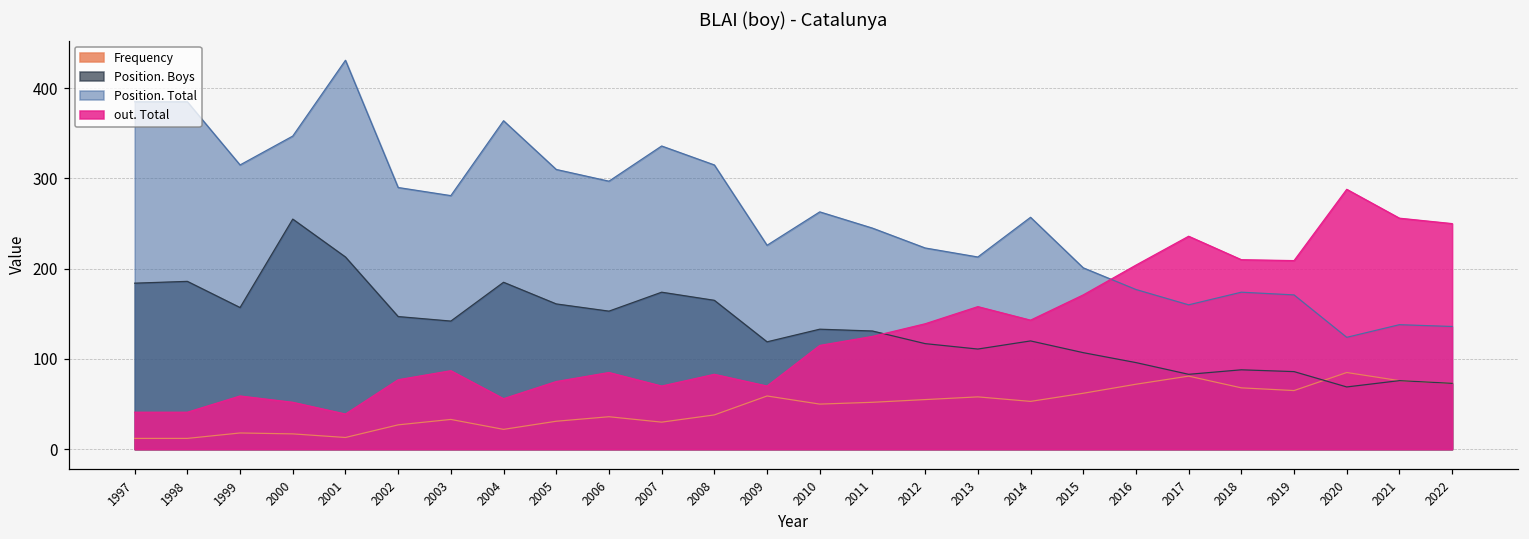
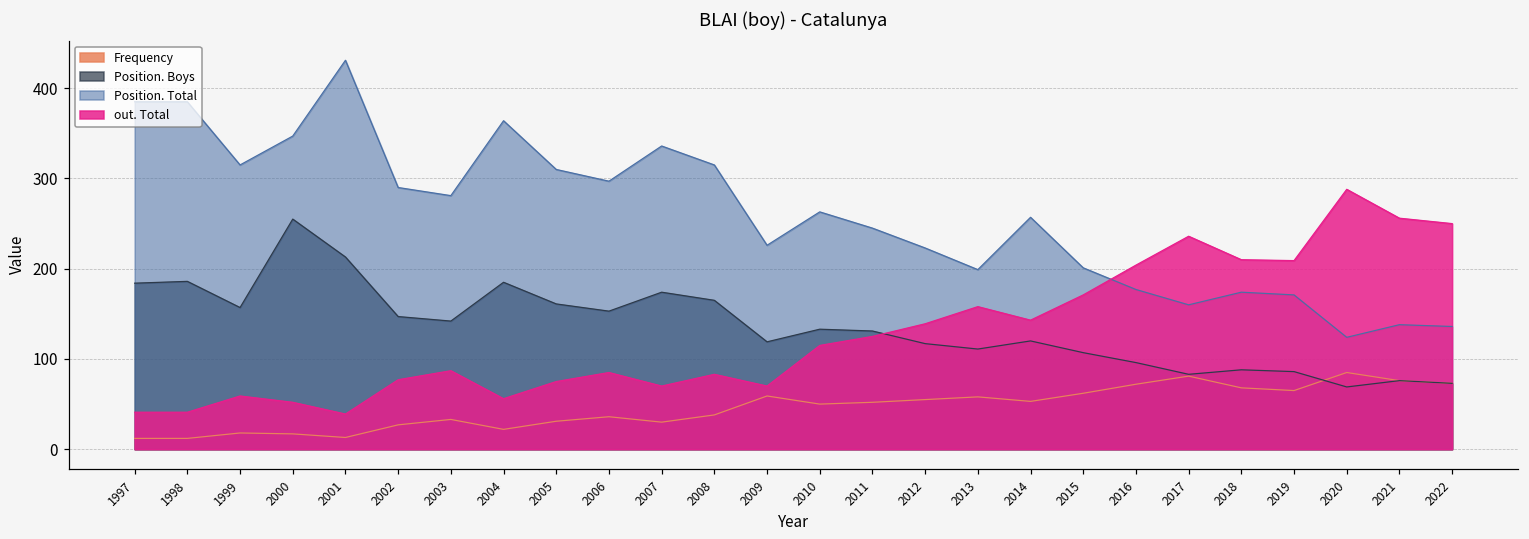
  {
    "Frequency": {
      "1997": 10,
      "1998": 10,
      "1999": 20,
      "2000": 20,
      "2001": 10,
      "2002": 30,
      "2003": 30,
      "2004": 20,
      "2005": 30,
      "2006": 40,
      "2007": 30,
      "2008": 40,
      "2009": 60,
      "2010": 50,
      "2011": 50,
      "2012": 60,
      "2013": 60,
      "2014": 50,
      "2015": 60,
      "2016": 70,
      "2018": 70,
      "2019": 70,
      "2020": 90
    },
    "Position. Boys": {
      "1997": 180,
      "1998": 190,
      "1999": 160,
      "2000": 260,
      "2001": 210,
      "2002": 150,
      "2003": 140,
      "2004": 190,
      "2005": 160,
      "2006": 150,
      "2007": 170,
      "2008": 170,
      "2009": 120,
      "2010": 130,
      "2011": 130,
      "2012": 120,
      "2013": 110,
      "2014": 120,
      "2015": 110,
      "2016": 100,
      "2018": 90,
      "2019": 90,
      "2020": 70
    },
    "Position. Total": {
      "1999": 320,
      "2000": 350,
      "2001": 430,
      "2002": 290,
      "2003": 280,
      "2004": 360,
      "2005": 310,
      "2006": 300,
      "2007": 340,
      "2008": 320,
      "2009": 230,
      "2010": 260,
      "2011": 250,
      "2012": 220,
-     "2013": 210,
+     "2013": 200,
      "2014": 260,
      "2015": 200,
      "2016": 180,
      "2017": 160,
      "2018": 170,
      "2019": 170,
      "2020": 120,
      "2021": 140,
      "2022": 140
    },
    "out. Total": {
      "1997": 40,
      "1998": 40,
      "1999": 60,
      "2000": 50,
      "2001": 40,
      "2002": 80,
      "2003": 90,
      "2004": 60,
      "2005": 80,
      "2006": 90,
      "2007": 70,
      "2008": 80,
      "2009": 70,
      "2010": 120,
      "2011": 130,
      "2012": 140,
      "2013": 160,
      "2014": 140,
      "2015": 170,
      "2016": 200,
      "2017": 240,
      "2018": 210,
      "2019": 210,
      "2020": 290,
      "2021": 260,
      "2022": 250
    }
  }
